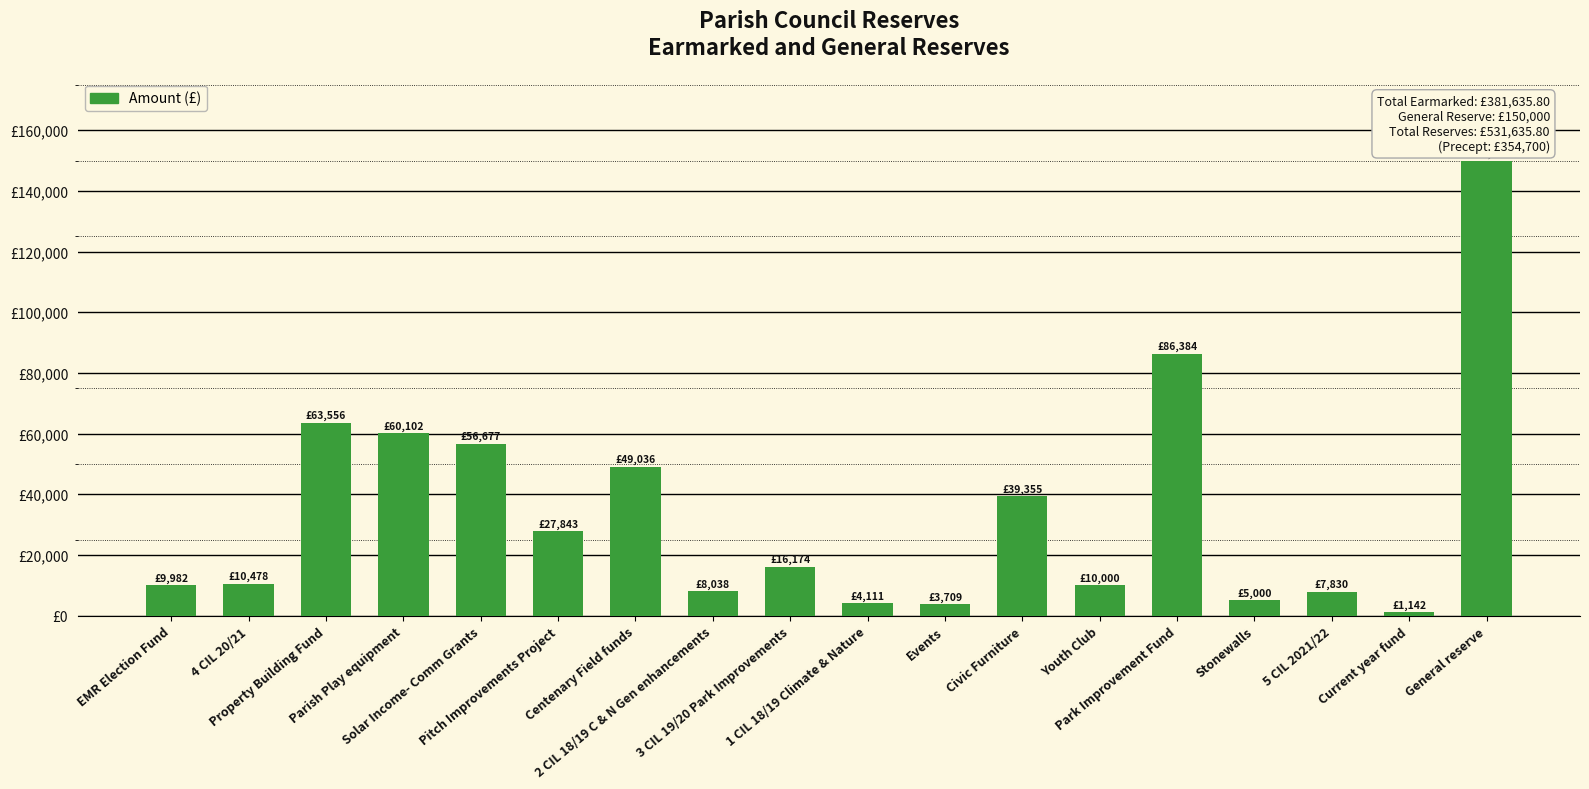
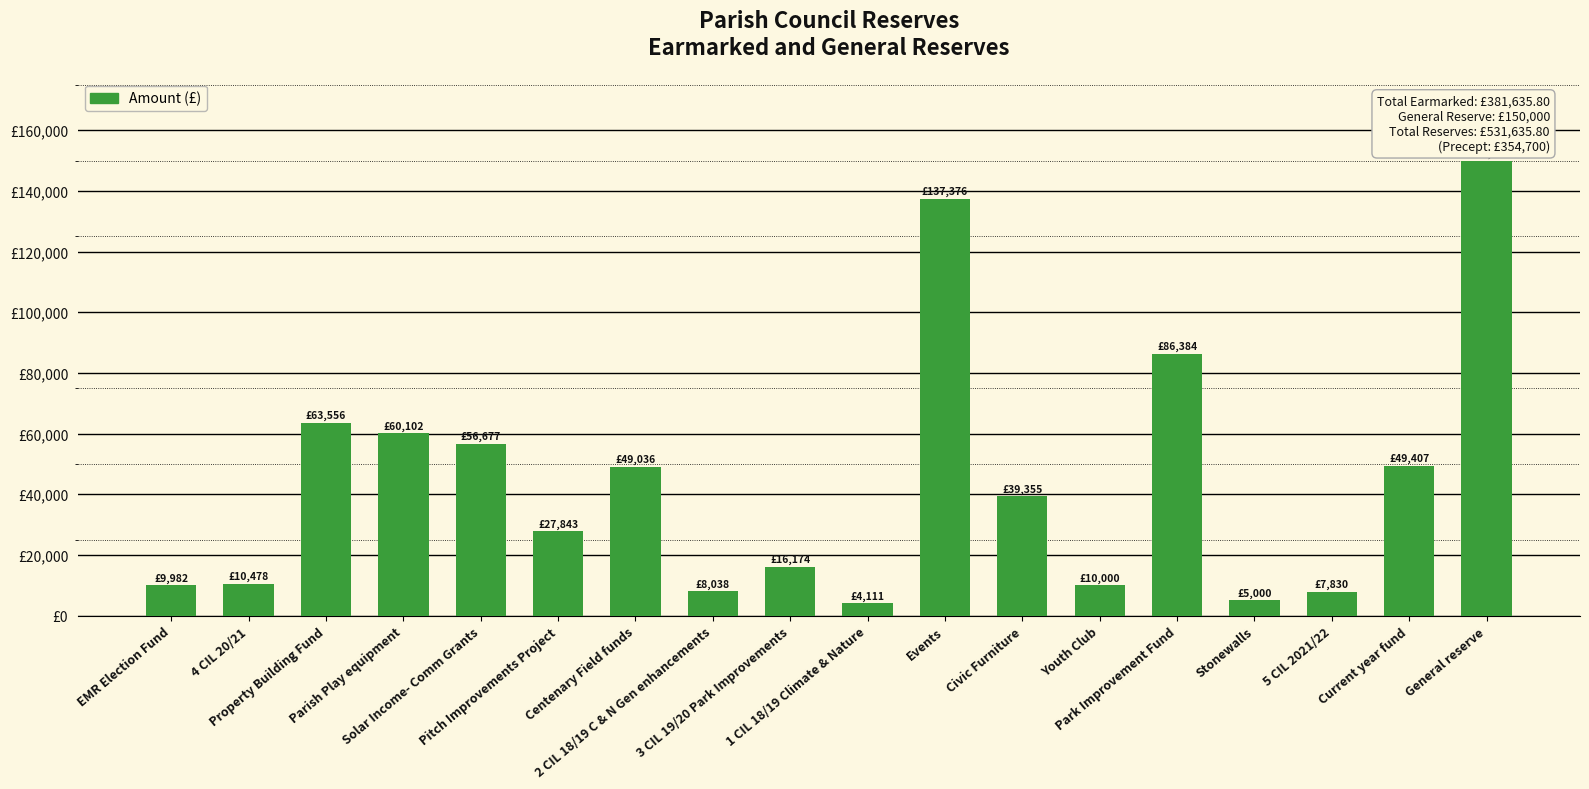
  {
    "EMR Election Fund": "£9,982",
    "4 CIL 20/21": "£10,478",
    "Property Building Fund": "£63,556",
    "Parish Play equipment": "£60,102",
    "Solar Income- Comm Grants": "£56,677",
    "Pitch Improvements Project": "£27,843",
    "Centenary Field funds": "£49,036",
    "2 CIL 18/19 C & N Gen enhancements": "£8,038",
    "3 CIL 19/20 Park Improvements": "£16,174",
    "1 CIL 18/19 Climate & Nature": "£4,111",
-   "Events": "£3,709",
+   "Events": "£137,376",
    "Civic Furniture": "£39,355",
    "Youth Club": "£10,000",
    "Park Improvement Fund": "£86,384",
    "Stonewalls": "£5,000",
    "5 CIL 2021/22": "£7,830",
-   "Current year fund": "£1,142"
+   "Current year fund": "£49,407"
  }
